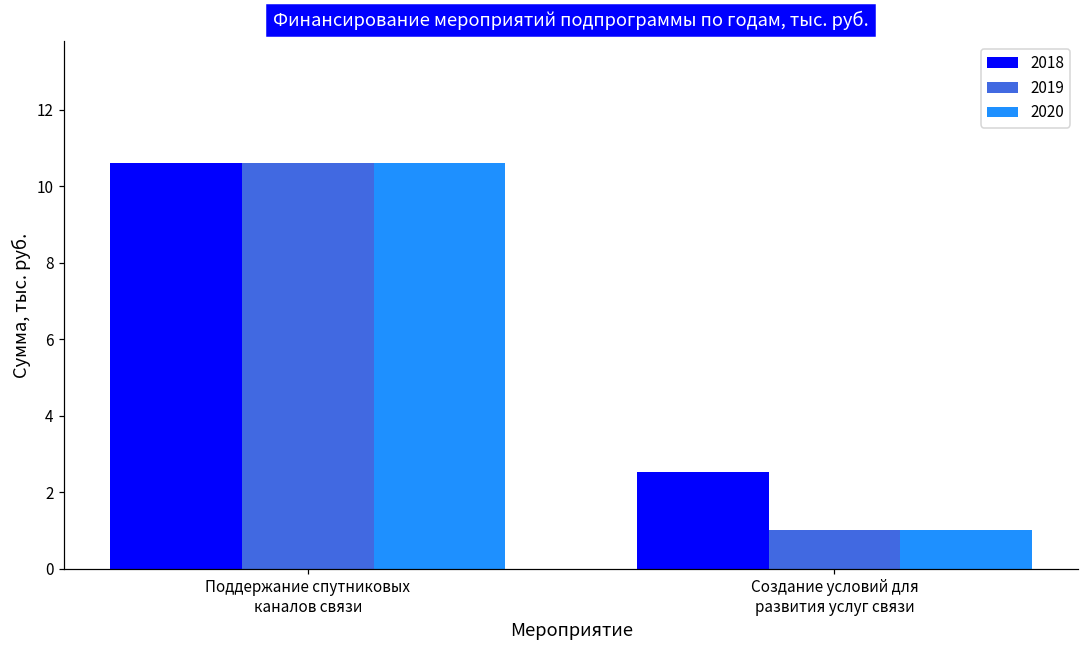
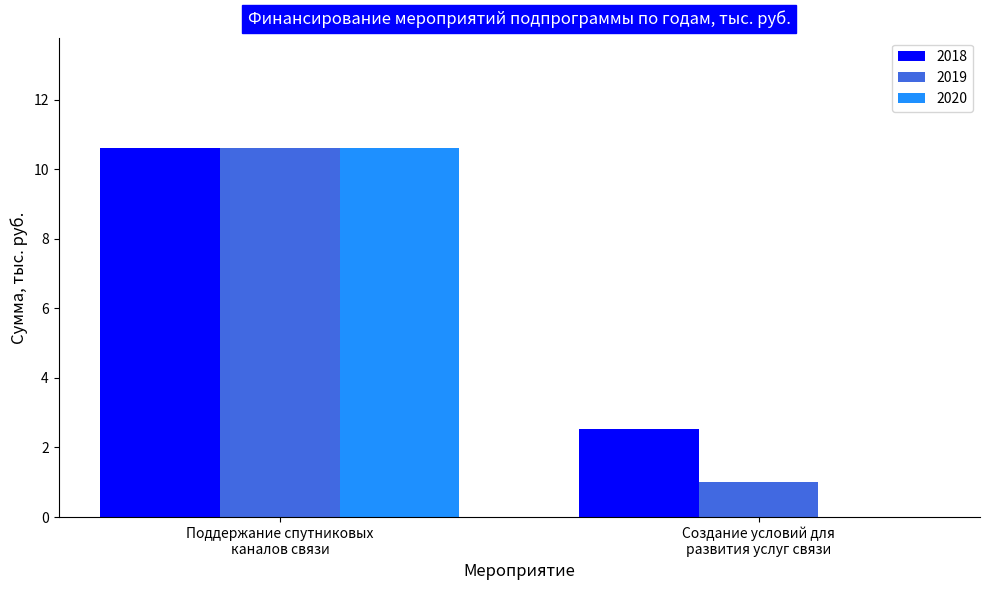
  {
    "2018": {
      "Поддержание спутниковых каналов связи": 10.6,
      "Создание условий для развития услуг связи": 2.5
    },
    "2019": {
      "Поддержание спутниковых каналов связи": 10.6,
      "Создание условий для развития услуг связи": 1
    },
    "2020": {
      "Поддержание спутниковых каналов связи": 10.6,
-     "Создание условий для развития услуг связи": 1
+     "Создание условий для развития услуг связи": 0
    }
  }
